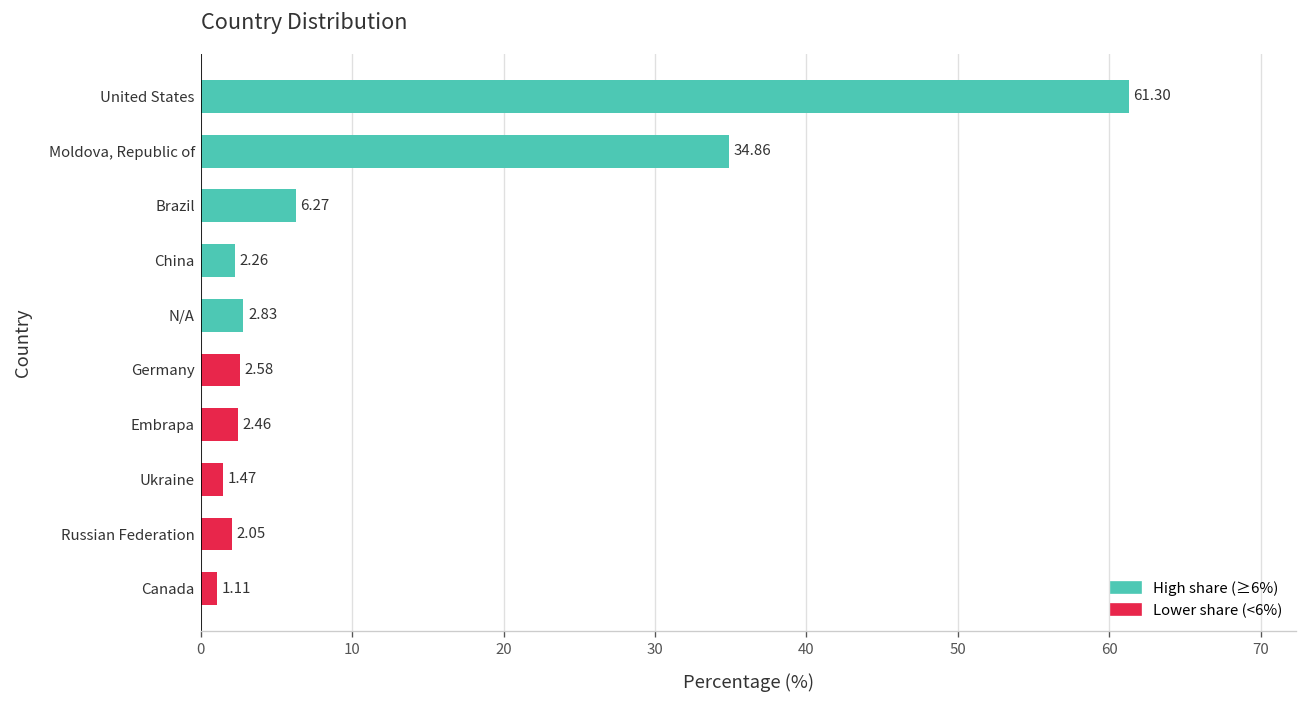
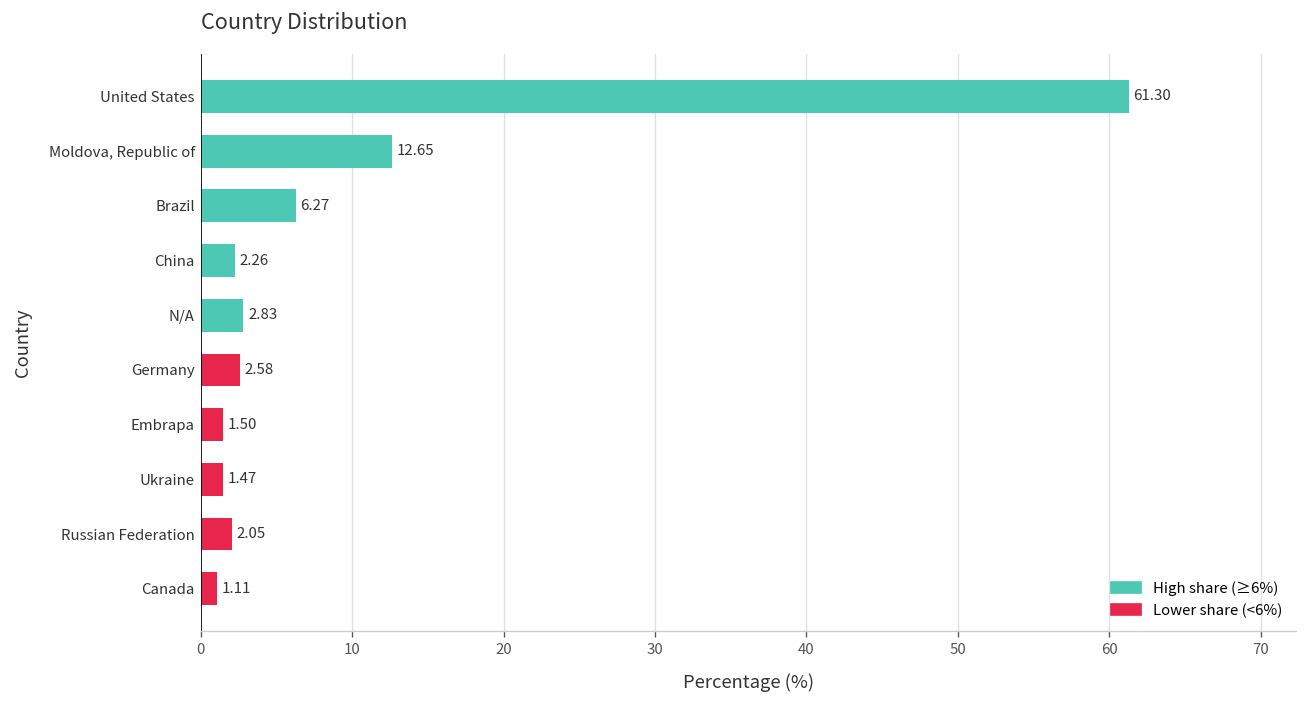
  {
    "United States": 61.30,
-   "Moldova, Republic of": 34.86,
+   "Moldova, Republic of": 12.65,
    "Brazil": 6.27,
    "China": 2.26,
    "N/A": 2.83,
    "Germany": 2.58,
-   "Embrapa": 2.46,
+   "Embrapa": 1.50,
    "Ukraine": 1.47,
    "Russian Federation": 2.05,
    "Canada": 1.11
  }
